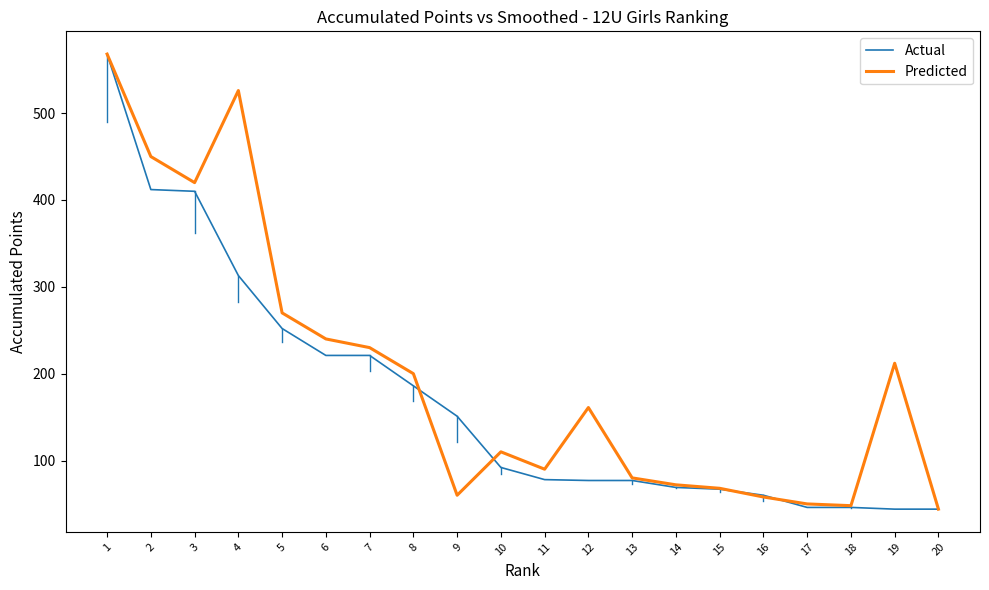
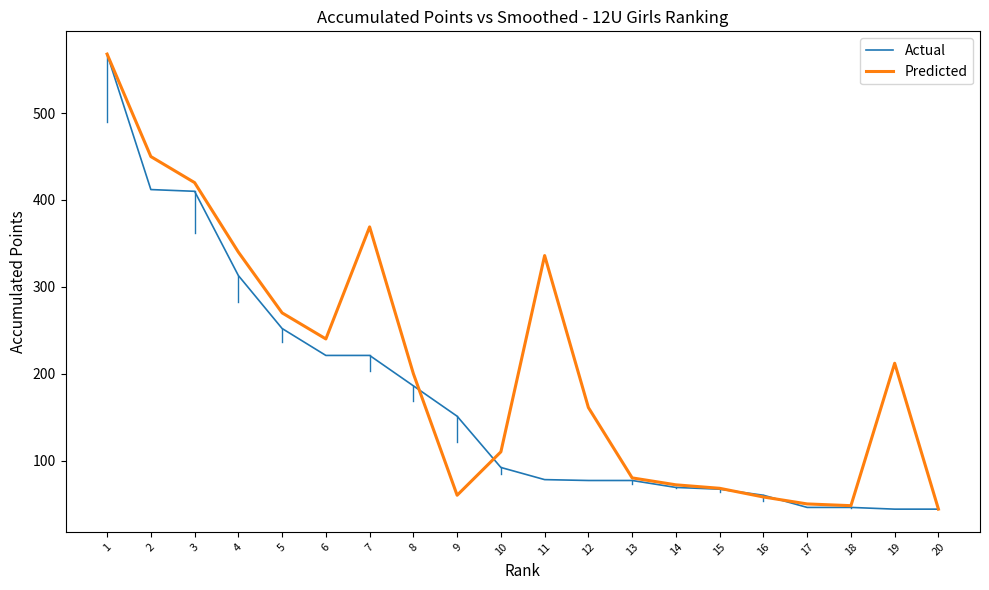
  {
    "Predicted": {
      "2": 450,
      "3": 420,
-     "4": 530,
+     "4": 340,
      "5": 270,
      "6": 240,
-     "7": 230,
+     "7": 370,
      "8": 200,
      "9": 60,
      "10": 110,
-     "11": 90,
+     "11": 340,
      "12": 160,
      "13": 80,
      "14": 70,
      "17": 50,
      "19": 210
    }
  }
